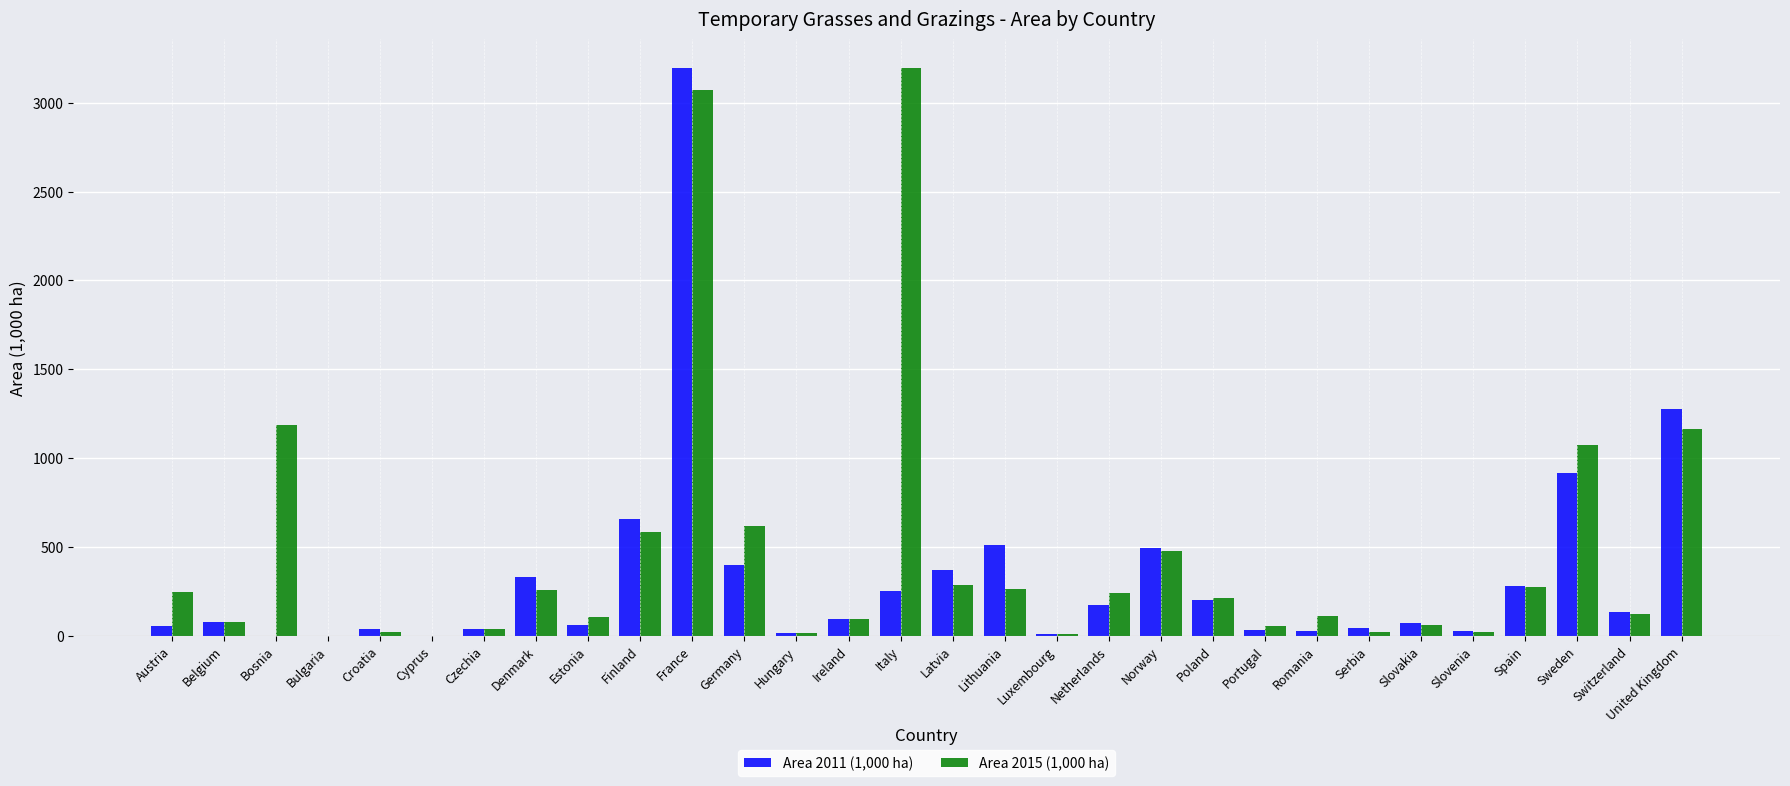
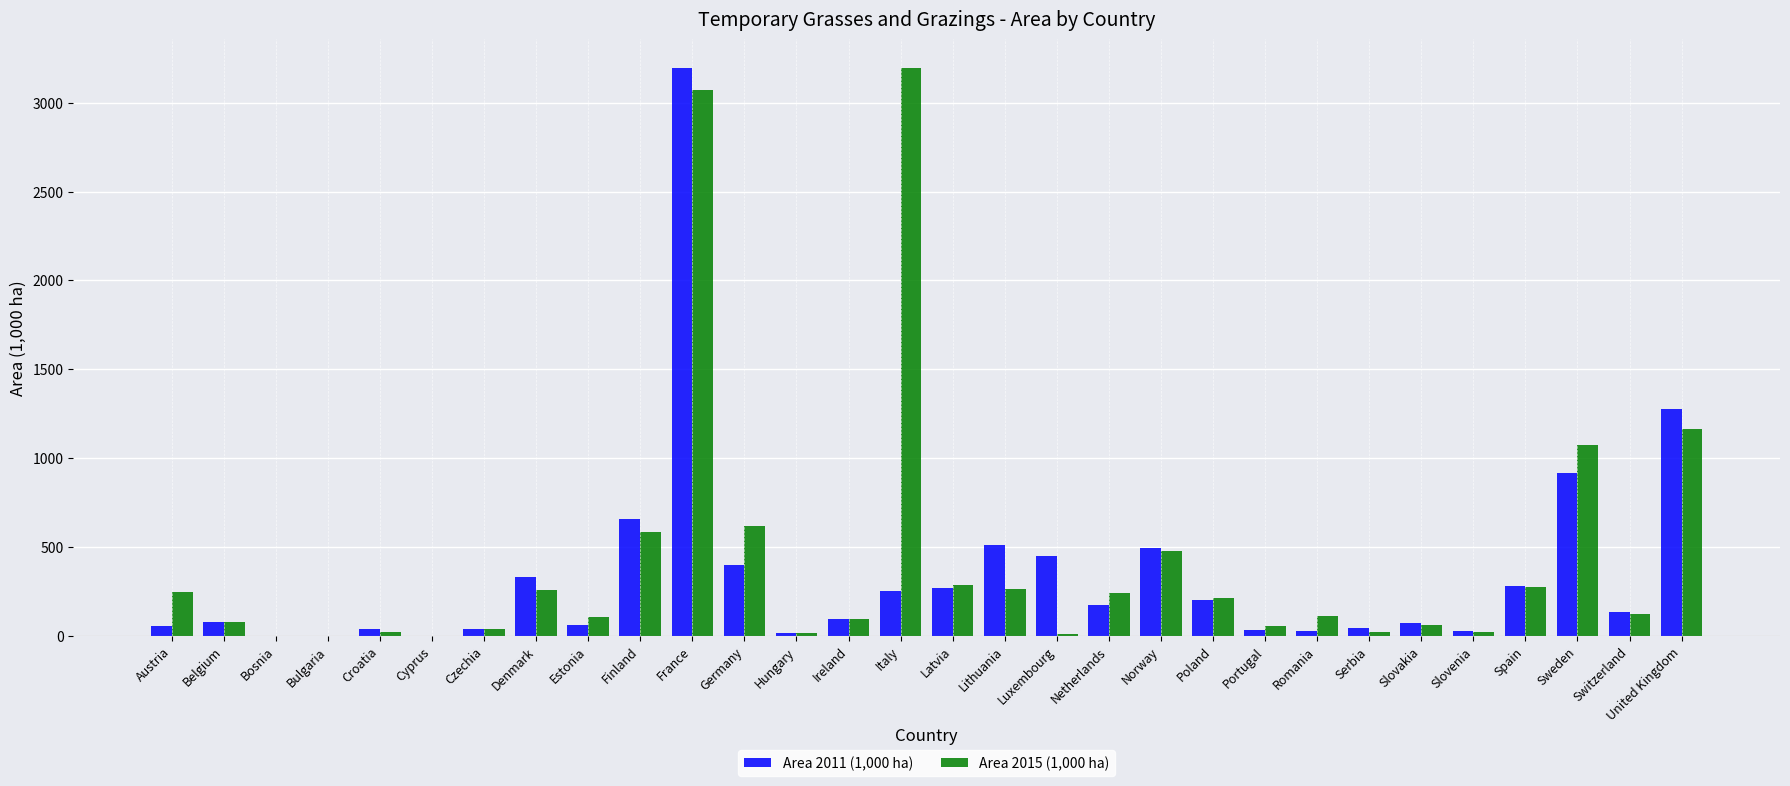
  {
    "Area 2011 (1,000 ha)": {
      "Austria": 60,
      "Belgium": 80,
      "Croatia": 40,
      "Czechia": 40,
      "Denmark": 330,
      "Estonia": 60,
      "Finland": 660,
      "France": 3200,
      "Germany": 400,
      "Hungary": 10,
      "Ireland": 100,
      "Italy": 250,
-     "Latvia": 370,
+     "Latvia": 270,
      "Lithuania": 510,
-     "Luxembourg": 10,
+     "Luxembourg": 450,
      "Netherlands": 170,
      "Norway": 500,
      "Poland": 200,
      "Portugal": 30,
      "Romania": 30,
      "Serbia": 40,
      "Slovakia": 80,
      "Slovenia": 30,
      "Spain": 280,
      "Sweden": 920,
      "Switzerland": 130,
      "United Kingdom": 1280
    },
    "Area 2015 (1,000 ha)": {
      "Austria": 250,
      "Belgium": 80,
-     "Bosnia": 1190,
+     "Bosnia": 0,
      "Croatia": 20,
      "Czechia": 40,
      "Denmark": 260,
      "Estonia": 100,
      "Finland": 580,
      "France": 3070,
      "Germany": 620,
      "Hungary": 20,
      "Ireland": 90,
      "Italy": 3190,
      "Latvia": 290,
      "Lithuania": 270,
      "Netherlands": 240,
      "Norway": 480,
      "Poland": 220,
      "Portugal": 60,
      "Romania": 110,
      "Serbia": 20,
      "Slovakia": 60,
      "Slovenia": 20,
      "Spain": 270,
      "Sweden": 1080,
      "Switzerland": 130,
      "United Kingdom": 1170
    }
  }
